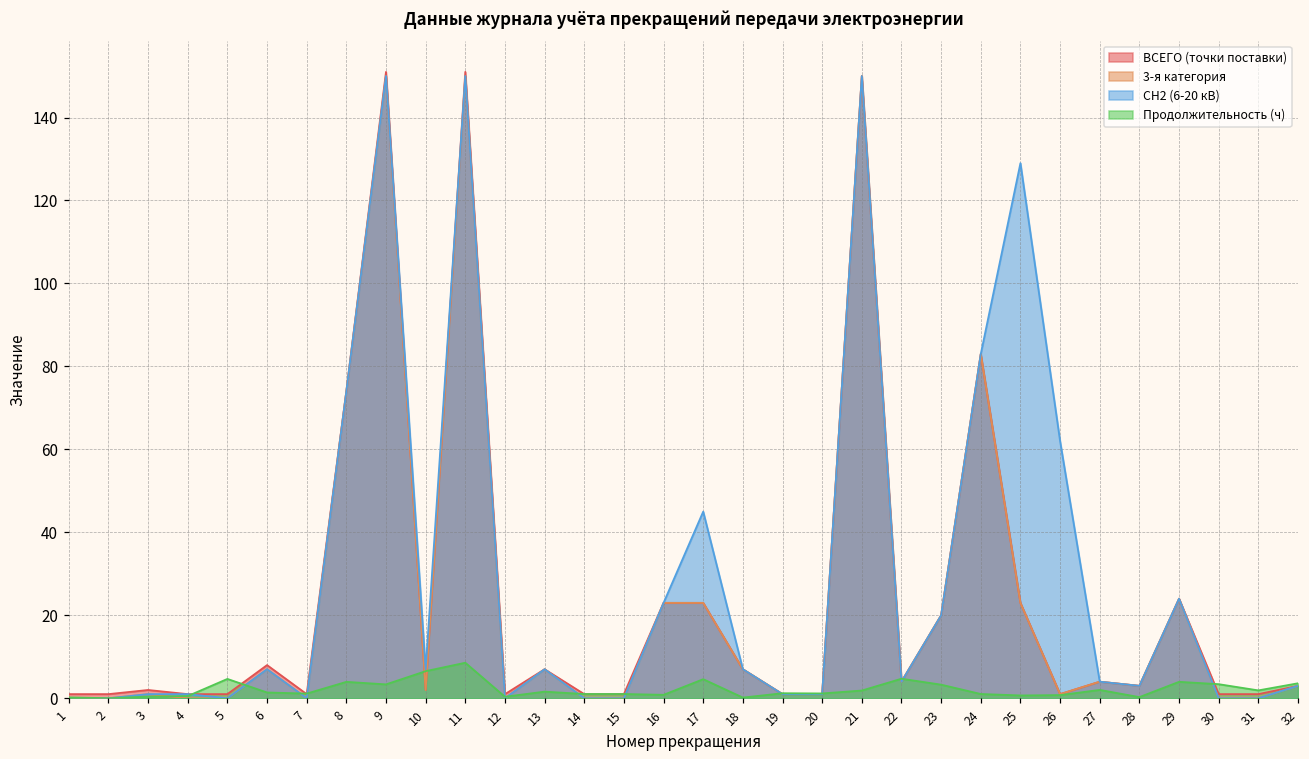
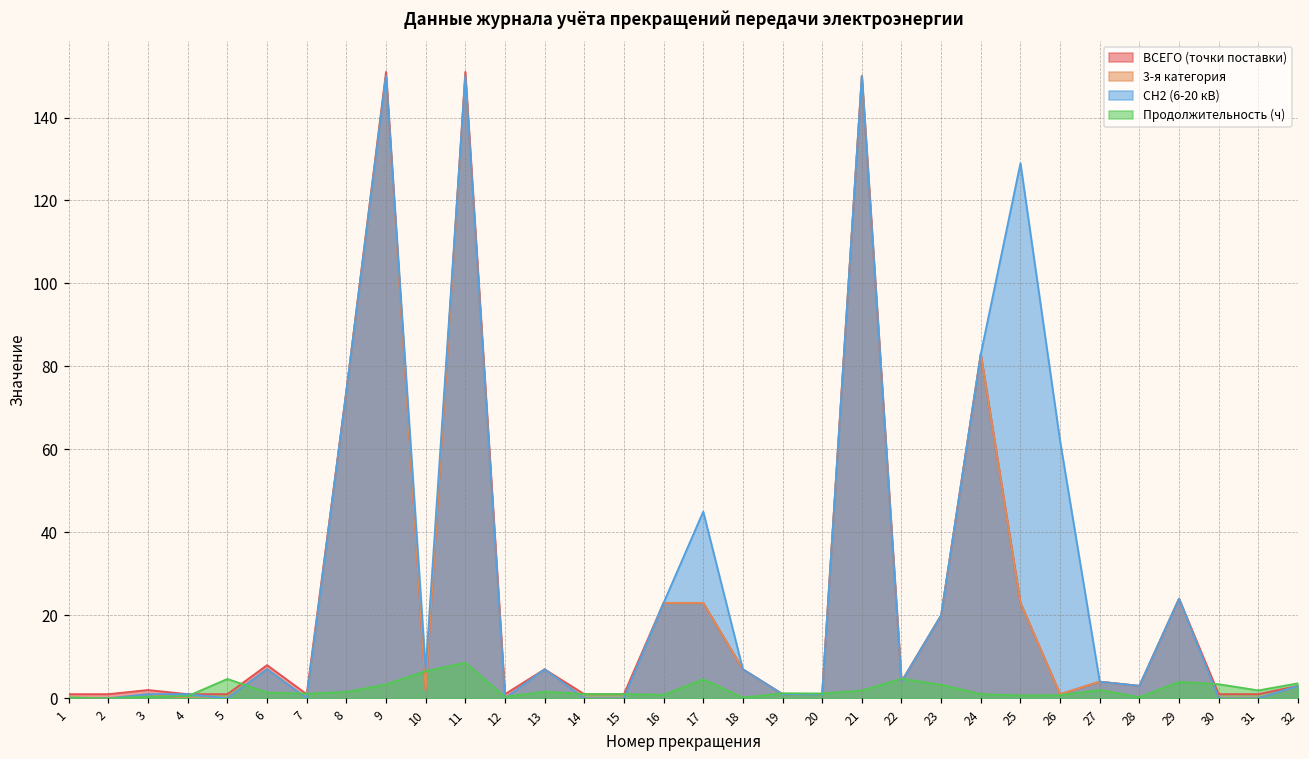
  {
    "СН2 (6-20 кВ)": {
      "17": 45,
      "25": 129,
      "26": 62
    },
    "Продолжительность (ч)": {
      "5": 5,
      "6": 1,
-     "8": 4,
+     "8": 2,
      "9": 3,
      "11": 9,
      "13": 2,
      "16": 1,
      "17": 5,
      "18": 0,
      "21": 2,
      "22": 5,
      "23": 3,
      "24": 1,
      "25": 1,
      "27": 2,
      "28": 0,
      "29": 4,
      "30": 3,
      "31": 2
    }
  }
